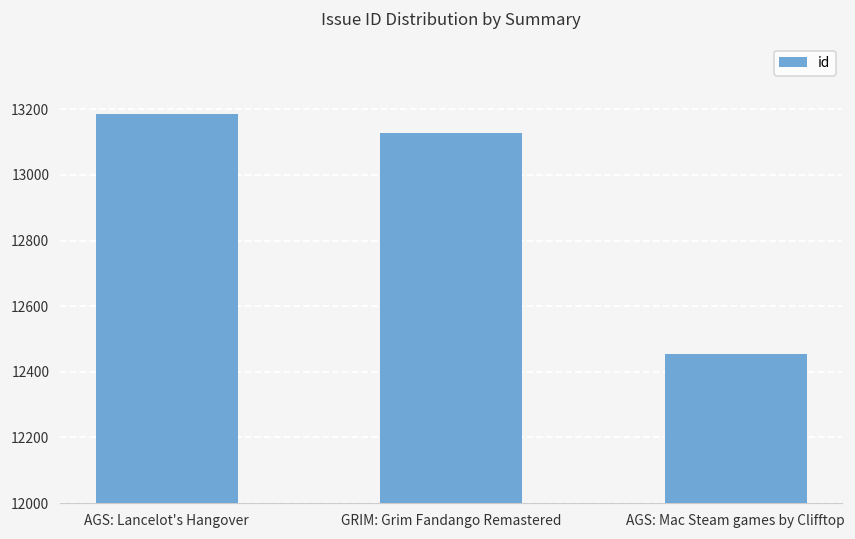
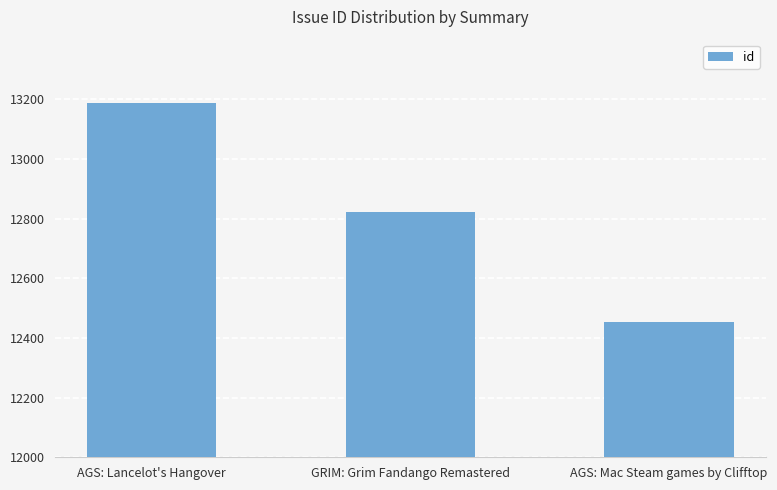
  {
    "AGS: Lancelot's Hangover": 13190,
-   "GRIM: Grim Fandango Remastered": 13130,
+   "GRIM: Grim Fandango Remastered": 12820,
    "AGS: Mac Steam games by Clifftop": 12460
  }
